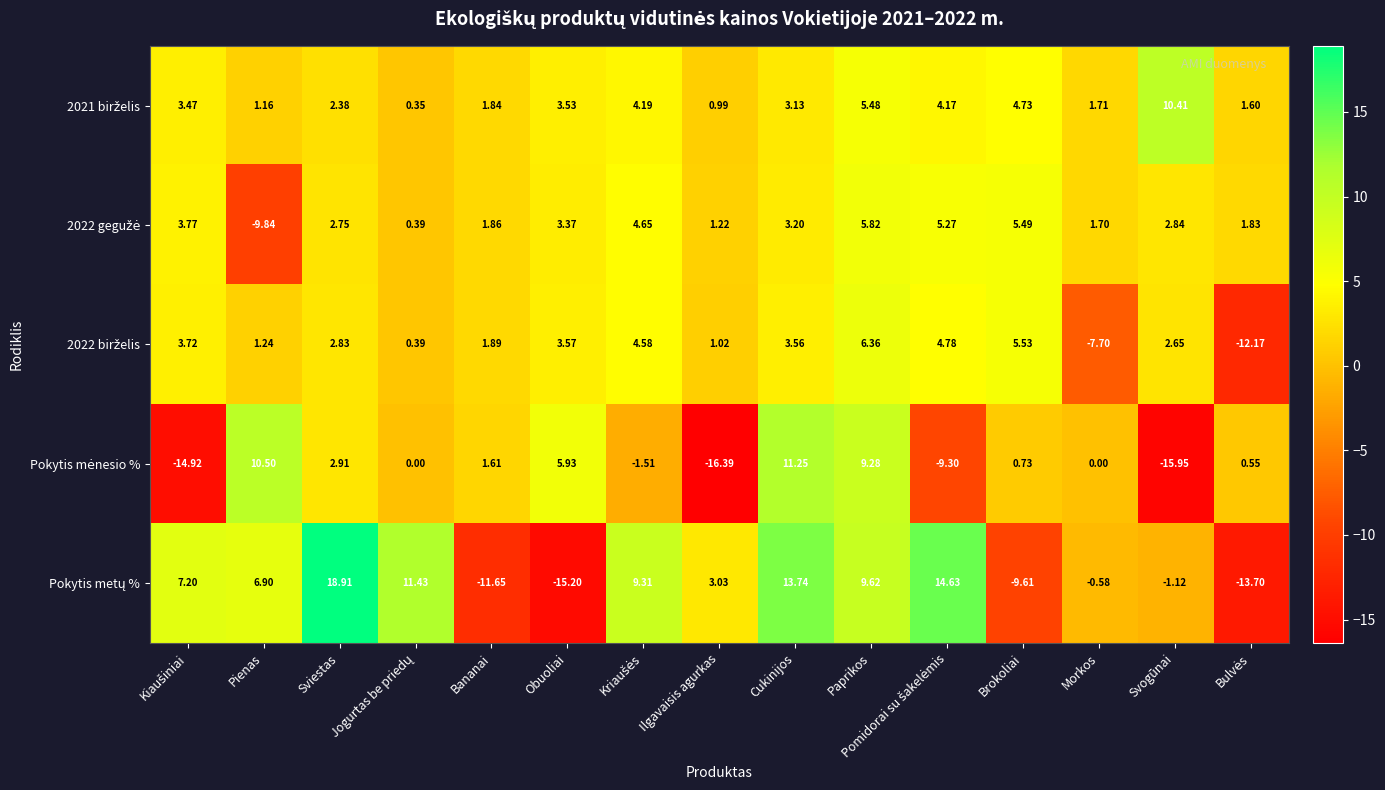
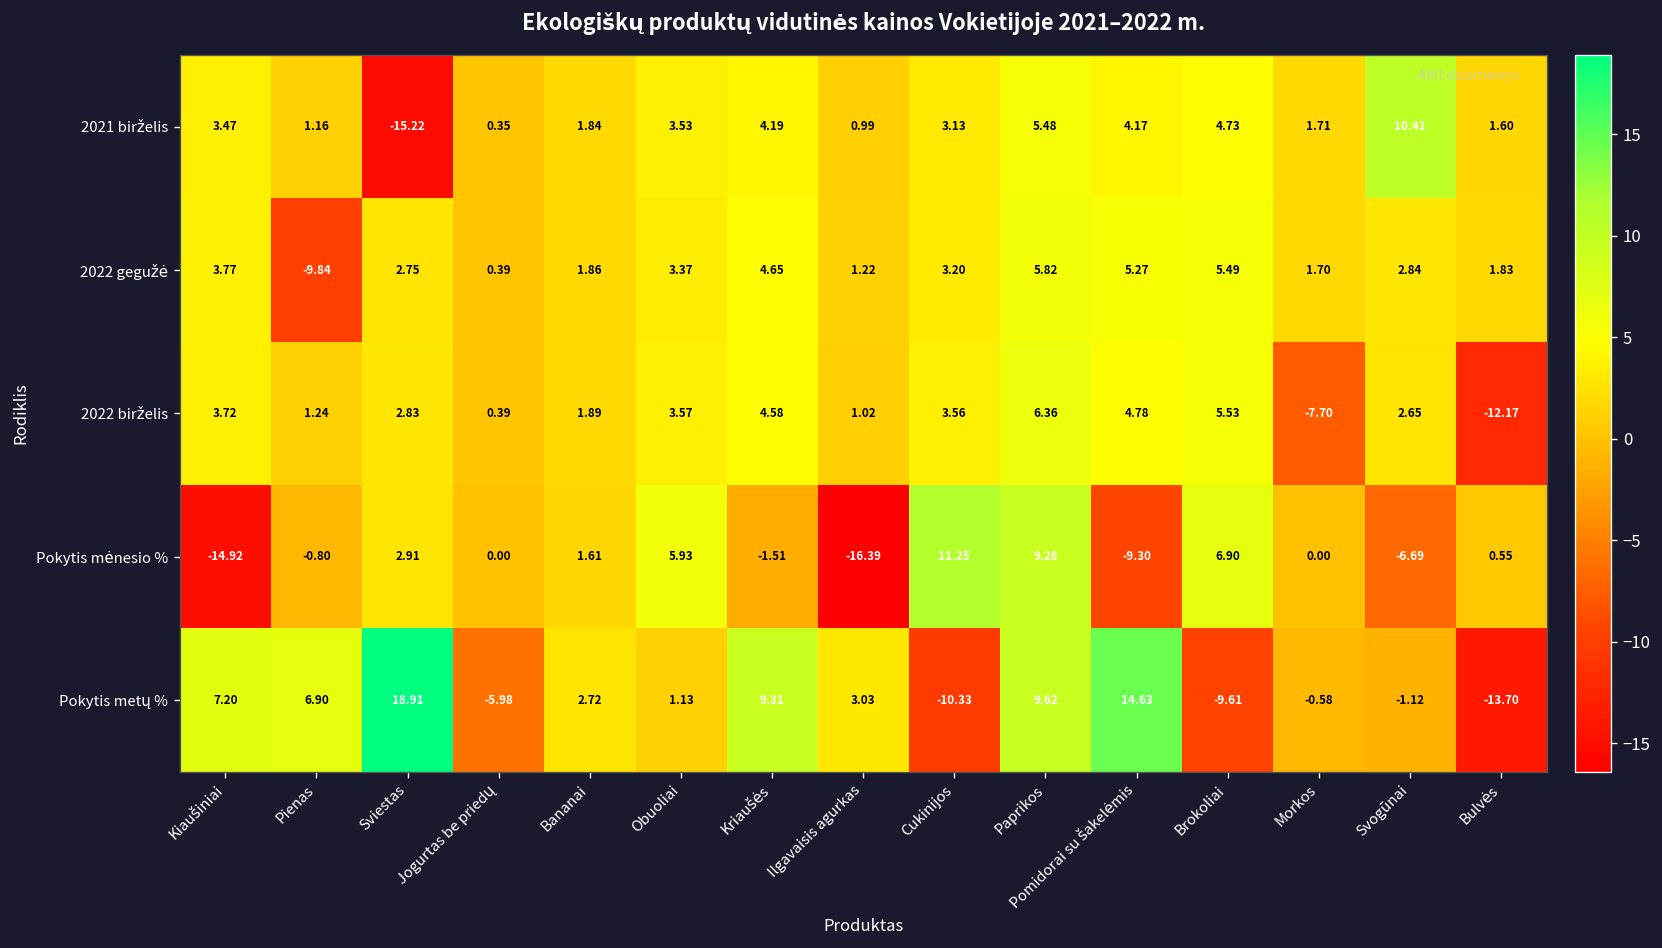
  {
    "2021 birželis": {
      "Kiaušiniai": 3.47,
      "Pienas": 1.16,
-     "Sviestas": 2.38,
+     "Sviestas": -15.22,
      "Jogurtas be priedų": 0.35,
      "Bananai": 1.84,
      "Obuoliai": 3.53,
      "Kriaušės": 4.19,
      "Ilgavaisis agurkas": 0.99,
      "Cukinijos": 3.13,
      "Paprikos": 5.48,
      "Pomidorai su šakelėmis": 4.17,
      "Brokoliai": 4.73,
      "Morkos": 1.71,
      "Svogūnai": 10.41
    },
    "2022 gegužė": {
      "Kiaušiniai": 3.77,
      "Pienas": -9.84,
      "Sviestas": 2.75,
      "Jogurtas be priedų": 0.39,
      "Bananai": 1.86,
      "Obuoliai": 3.37,
      "Kriaušės": 4.65,
      "Ilgavaisis agurkas": 1.22,
      "Cukinijos": 3.20,
      "Paprikos": 5.82,
      "Pomidorai su šakelėmis": 5.27,
      "Brokoliai": 5.49,
      "Morkos": 1.70,
      "Svogūnai": 2.84,
      "Bulvės": 1.83
    },
    "2022 birželis": {
      "Kiaušiniai": 3.72,
      "Pienas": 1.24,
      "Sviestas": 2.83,
      "Jogurtas be priedų": 0.39,
      "Bananai": 1.89,
      "Obuoliai": 3.57,
      "Kriaušės": 4.58,
      "Ilgavaisis agurkas": 1.02,
      "Cukinijos": 3.56,
      "Paprikos": 6.36,
      "Pomidorai su šakelėmis": 4.78,
      "Brokoliai": 5.53,
      "Morkos": -7.70,
      "Svogūnai": 2.65,
      "Bulvės": -12.17
    },
    "Pokytis mėnesio %": {
      "Kiaušiniai": -14.92,
-     "Pienas": 10.50,
+     "Pienas": -0.80,
      "Sviestas": 2.91,
      "Jogurtas be priedų": 0.00,
      "Bananai": 1.61,
      "Obuoliai": 5.93,
      "Kriaušės": -1.51,
      "Ilgavaisis agurkas": -16.39,
      "Cukinijos": 11.25,
      "Paprikos": 9.28,
      "Pomidorai su šakelėmis": -9.30,
-     "Brokoliai": 0.73,
+     "Brokoliai": 6.90,
      "Morkos": 0.00,
-     "Svogūnai": -15.95,
+     "Svogūnai": -6.69,
      "Bulvės": 0.55
    },
    "Pokytis metų %": {
      "Kiaušiniai": 7.20,
      "Pienas": 6.90,
      "Sviestas": 18.91,
-     "Jogurtas be priedų": 11.43,
-     "Bananai": -11.65,
-     "Obuoliai": -15.20,
+     "Jogurtas be priedų": -5.98,
+     "Bananai": 2.72,
+     "Obuoliai": 1.13,
      "Kriaušės": 9.31,
      "Ilgavaisis agurkas": 3.03,
-     "Cukinijos": 13.74,
+     "Cukinijos": -10.33,
      "Paprikos": 9.62,
      "Pomidorai su šakelėmis": 14.63,
      "Brokoliai": -9.61,
      "Morkos": -0.58,
      "Svogūnai": -1.12,
      "Bulvės": -13.70
    }
  }
